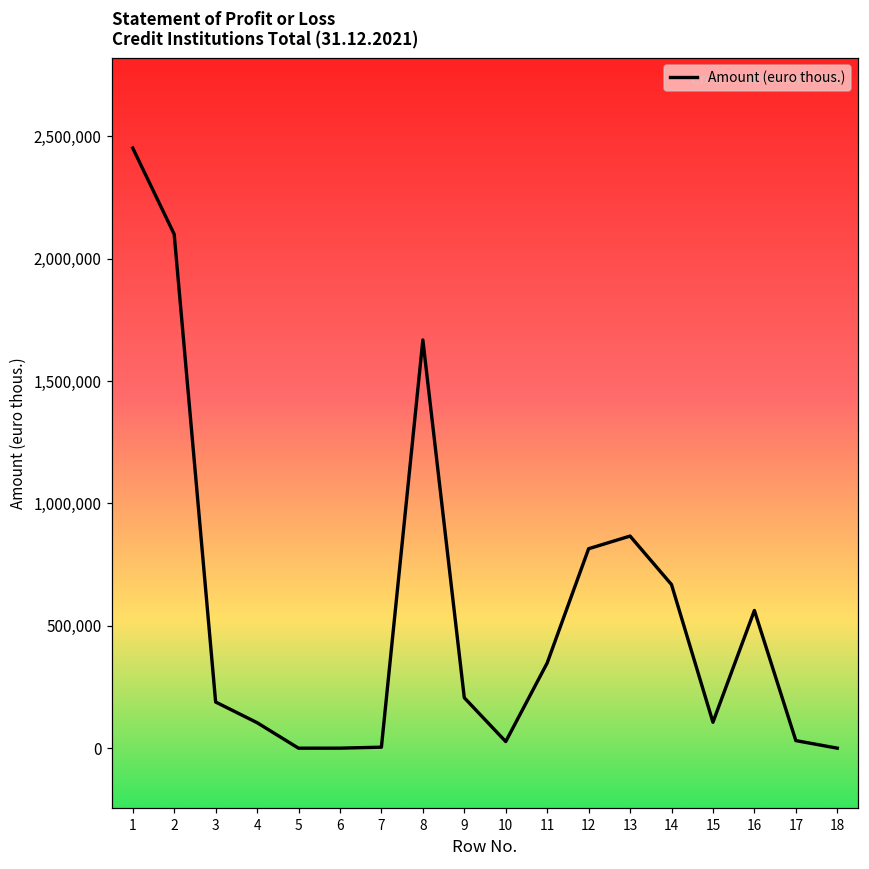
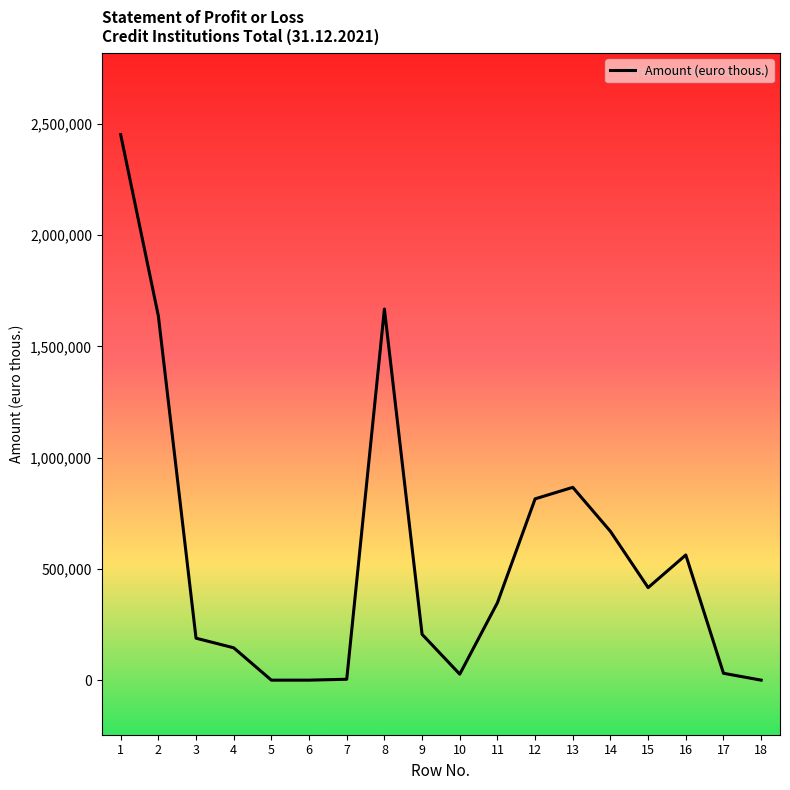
  {
    "1": "2,450,000",
-   "2": "2,100,000",
+   "2": "1,640,000",
    "3": "190,000",
-   "4": "100,000",
+   "4": "150,000",
    "5": "0",
    "6": "0",
    "7": "0",
    "8": "1,670,000",
    "9": "210,000",
    "10": "30,000",
    "11": "350,000",
    "12": "810,000",
    "13": "870,000",
    "14": "670,000",
-   "15": "110,000",
+   "15": "420,000",
    "16": "560,000",
    "17": "30,000",
    "18": "0"
  }
